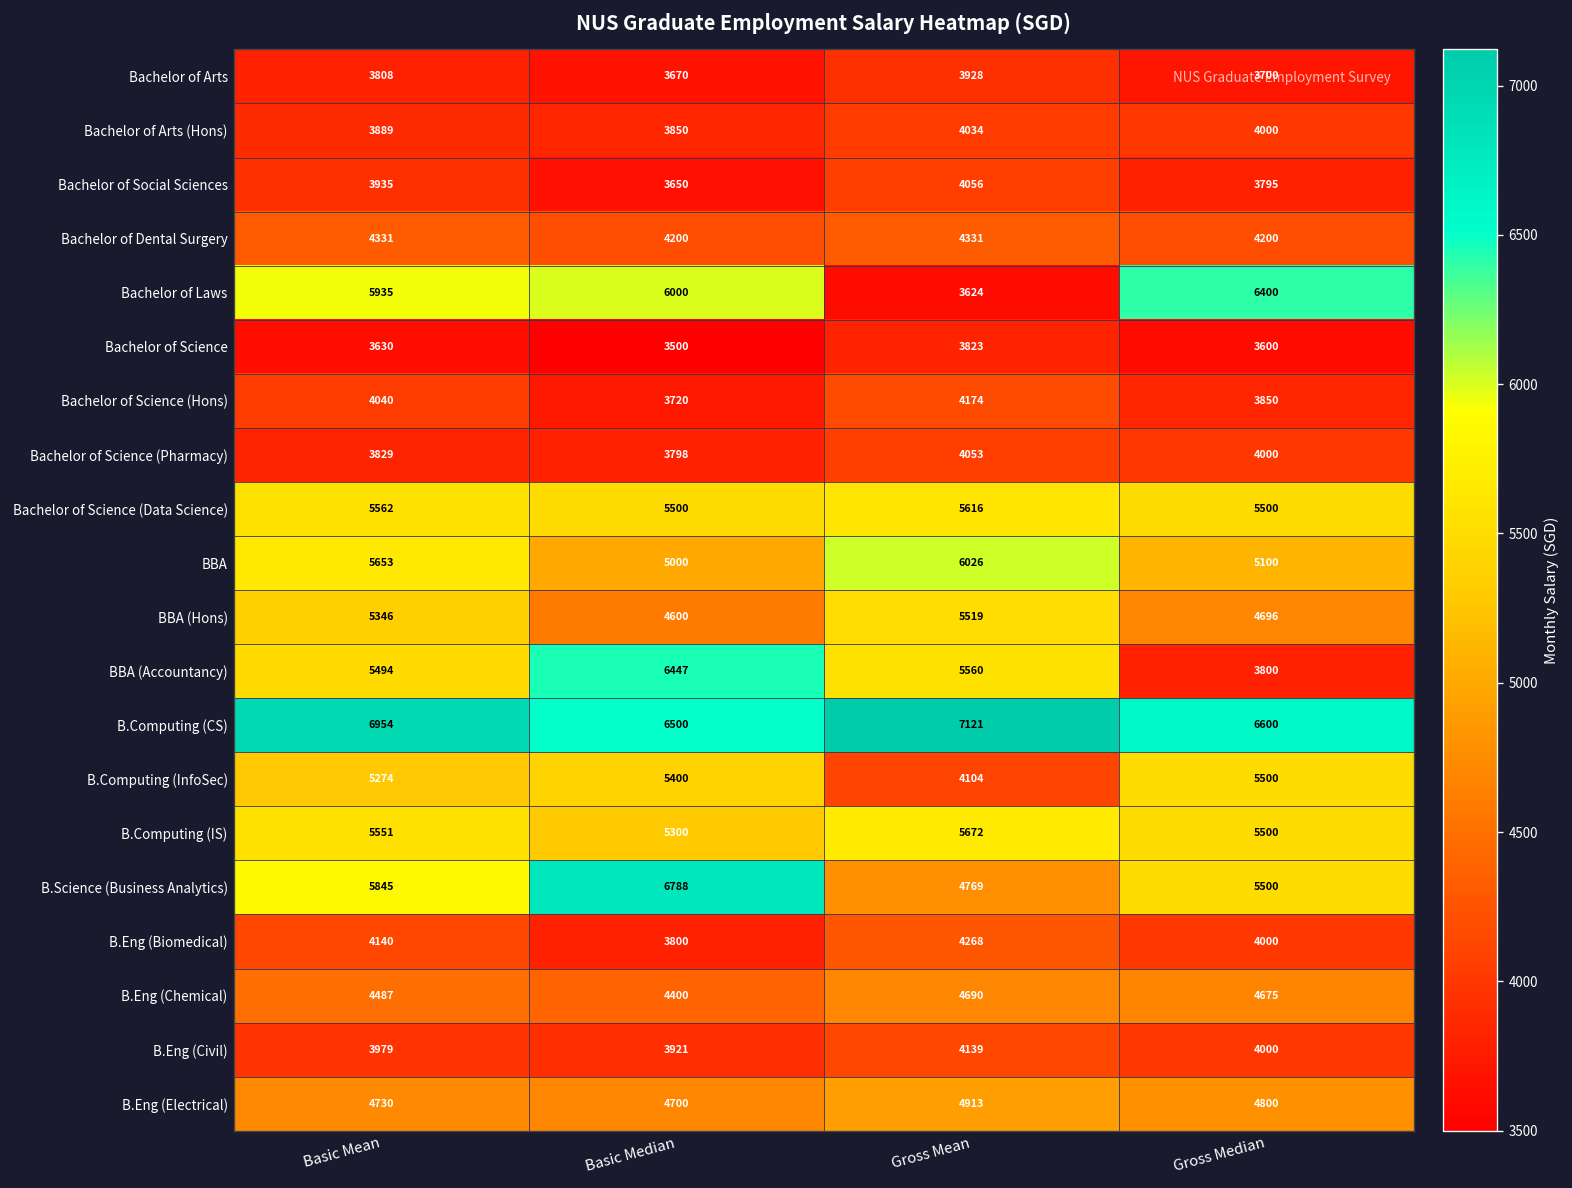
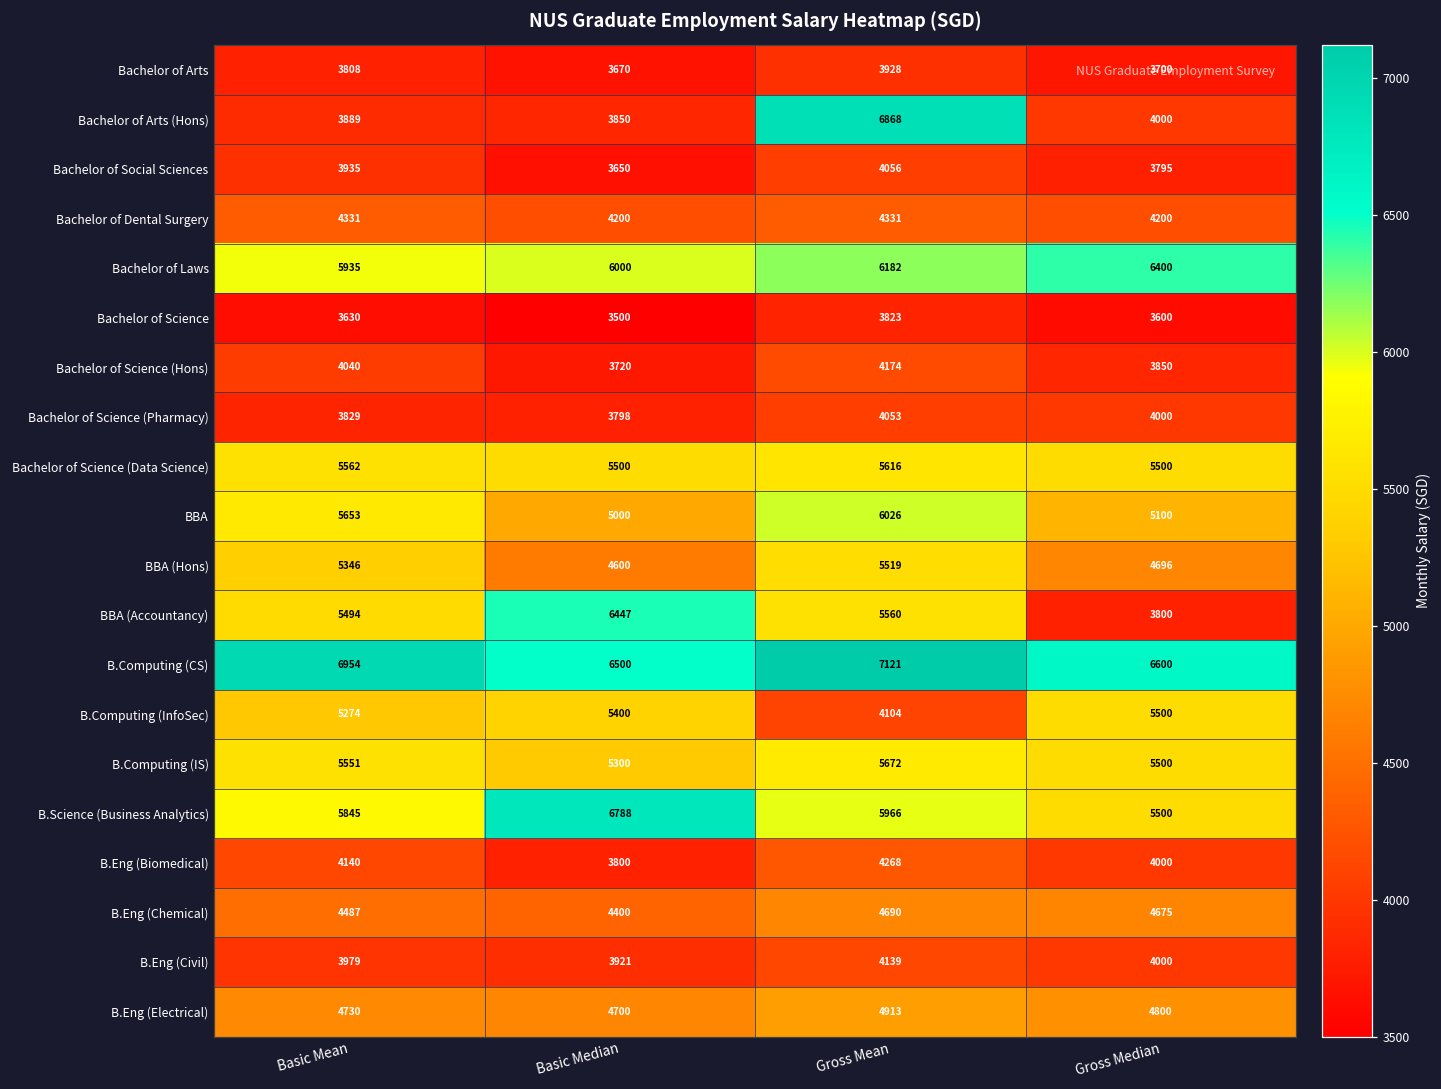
  {
    "Bachelor of Arts": {
      "Basic Mean": 3808,
      "Basic Median": 3670,
      "Gross Mean": 3928
    },
    "Bachelor of Arts (Hons)": {
      "Basic Mean": 3889,
      "Basic Median": 3850,
-     "Gross Mean": 4034,
+     "Gross Mean": 6868,
      "Gross Median": 4000
    },
    "Bachelor of Social Sciences": {
      "Basic Mean": 3935,
      "Basic Median": 3650,
      "Gross Mean": 4056,
      "Gross Median": 3795
    },
    "Bachelor of Dental Surgery": {
      "Basic Mean": 4331,
      "Basic Median": 4200,
      "Gross Mean": 4331,
      "Gross Median": 4200
    },
    "Bachelor of Laws": {
      "Basic Mean": 5935,
      "Basic Median": 6000,
-     "Gross Mean": 3624,
+     "Gross Mean": 6182,
      "Gross Median": 6400
    },
    "Bachelor of Science": {
      "Basic Mean": 3630,
      "Basic Median": 3500,
      "Gross Mean": 3823,
      "Gross Median": 3600
    },
    "Bachelor of Science (Hons)": {
      "Basic Mean": 4040,
      "Basic Median": 3720,
      "Gross Mean": 4174,
      "Gross Median": 3850
    },
    "Bachelor of Science (Pharmacy)": {
      "Basic Mean": 3829,
      "Basic Median": 3798,
      "Gross Mean": 4053,
      "Gross Median": 4000
    },
    "Bachelor of Science (Data Science)": {
      "Basic Mean": 5562,
      "Basic Median": 5500,
      "Gross Mean": 5616,
      "Gross Median": 5500
    },
    "BBA": {
      "Basic Mean": 5653,
      "Basic Median": 5000,
      "Gross Mean": 6026,
      "Gross Median": 5100
    },
    "BBA (Hons)": {
      "Basic Mean": 5346,
      "Basic Median": 4600,
      "Gross Mean": 5519,
      "Gross Median": 4696
    },
    "BBA (Accountancy)": {
      "Basic Mean": 5494,
      "Basic Median": 6447,
      "Gross Mean": 5560,
      "Gross Median": 3800
    },
    "B.Computing (CS)": {
      "Basic Mean": 6954,
      "Basic Median": 6500,
      "Gross Mean": 7121,
      "Gross Median": 6600
    },
    "B.Computing (InfoSec)": {
      "Basic Mean": 5274,
      "Basic Median": 5400,
      "Gross Mean": 4104,
      "Gross Median": 5500
    },
    "B.Computing (IS)": {
      "Basic Mean": 5551,
      "Basic Median": 5300,
      "Gross Mean": 5672,
      "Gross Median": 5500
    },
    "B.Science (Business Analytics)": {
      "Basic Mean": 5845,
      "Basic Median": 6788,
-     "Gross Mean": 4769,
+     "Gross Mean": 5966,
      "Gross Median": 5500
    },
    "B.Eng (Biomedical)": {
      "Basic Mean": 4140,
      "Basic Median": 3800,
      "Gross Mean": 4268,
      "Gross Median": 4000
    },
    "B.Eng (Chemical)": {
      "Basic Mean": 4487,
      "Basic Median": 4400,
      "Gross Mean": 4690,
      "Gross Median": 4675
    },
    "B.Eng (Civil)": {
      "Basic Mean": 3979,
      "Basic Median": 3921,
      "Gross Mean": 4139,
      "Gross Median": 4000
    },
    "B.Eng (Electrical)": {
      "Basic Mean": 4730,
      "Basic Median": 4700,
      "Gross Mean": 4913,
      "Gross Median": 4800
    }
  }
